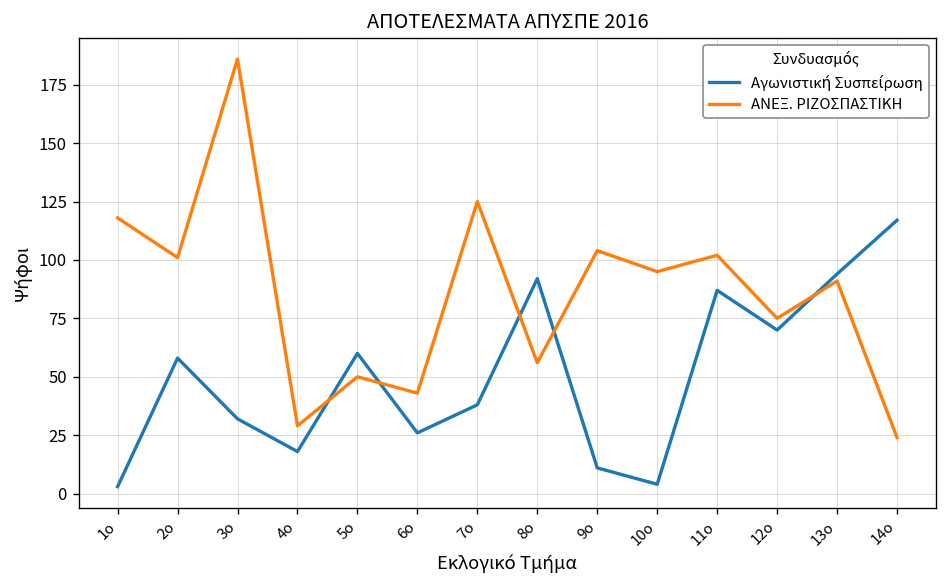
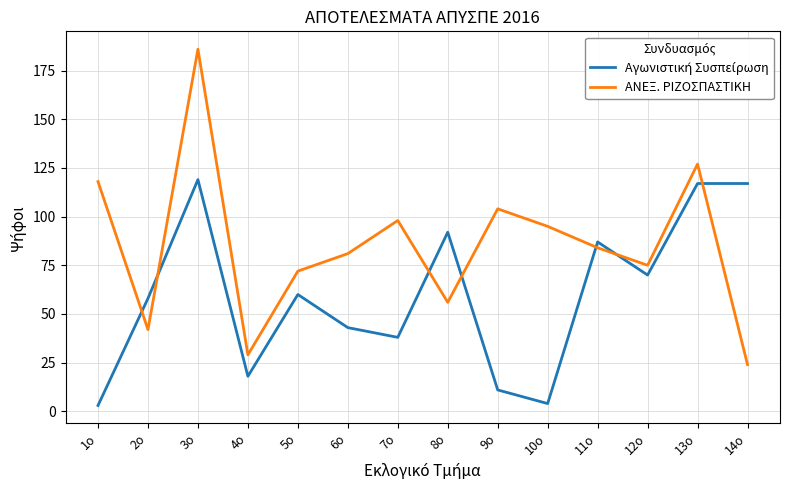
  {
    "Αγωνιστική Συσπείρωση": {
      "1ο": 3,
      "2ο": 58,
-     "3ο": 32,
+     "3ο": 119,
      "4ο": 18,
      "5ο": 60,
-     "6ο": 26,
+     "6ο": 43,
      "7ο": 38,
      "8ο": 92,
      "9ο": 11,
      "10ο": 4,
      "11ο": 87,
      "12ο": 70,
-     "13ο": 94,
+     "13ο": 117,
      "14ο": 117
    },
    "ΑΝΕΞ. ΡΙΖΟΣΠΑΣΤΙΚΗ": {
      "1ο": 118,
-     "2ο": 101,
+     "2ο": 42,
      "3ο": 186,
      "4ο": 29,
-     "5ο": 50,
-     "6ο": 43,
-     "7ο": 125,
+     "5ο": 72,
+     "6ο": 81,
+     "7ο": 98,
      "8ο": 56,
      "9ο": 104,
      "10ο": 95,
-     "11ο": 102,
+     "11ο": 84,
      "12ο": 75,
-     "13ο": 91,
+     "13ο": 127,
      "14ο": 24
    }
  }
